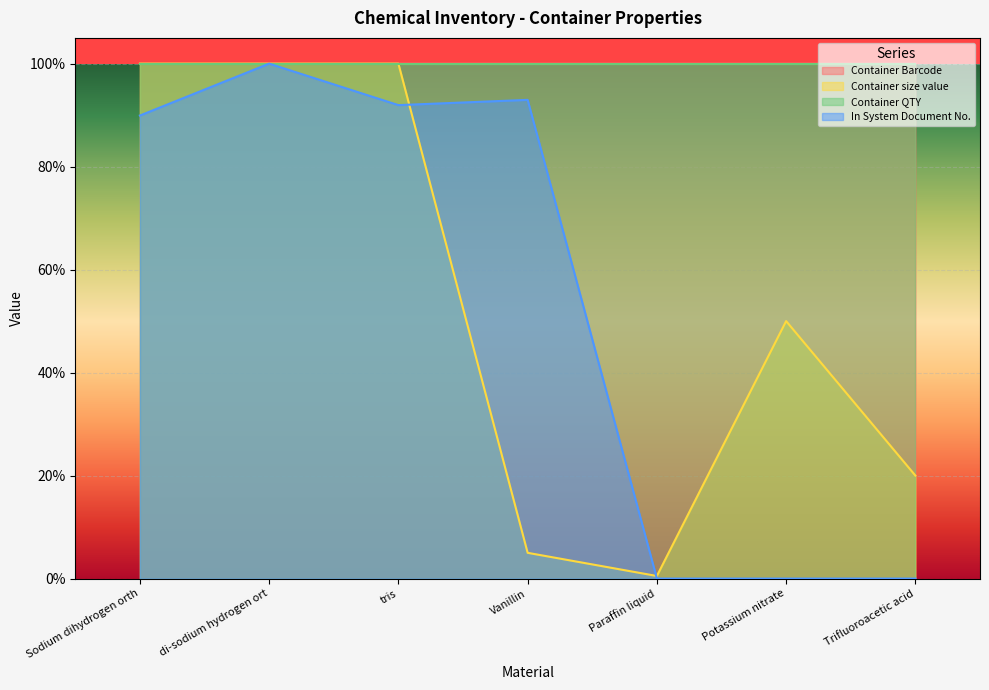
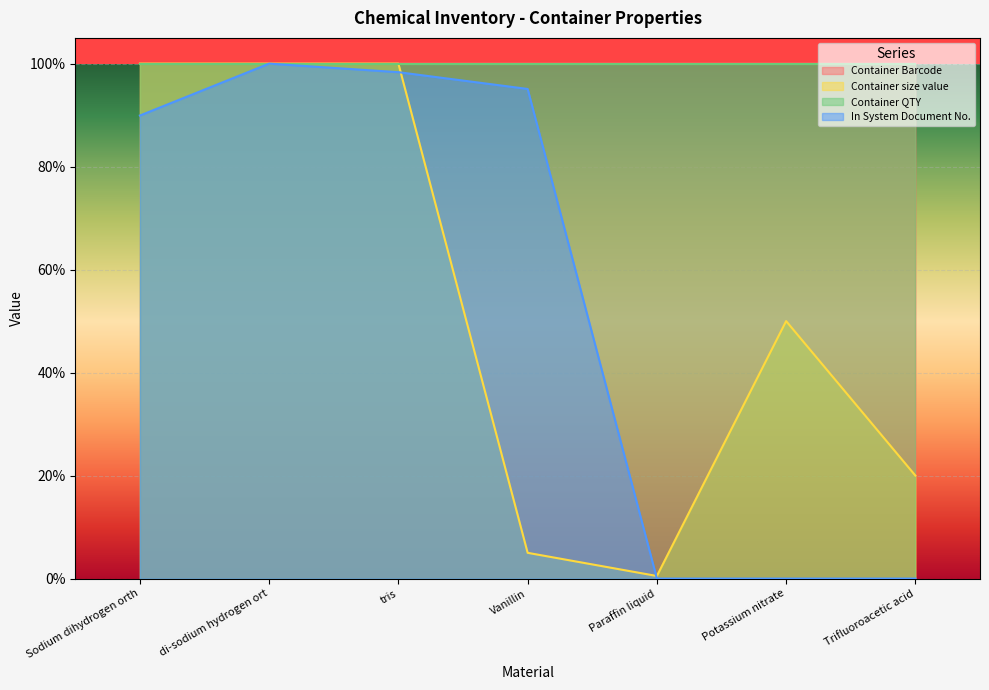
  {
    "Container QTY": {
      "Vanillin": "100%",
      "Paraffin liquid": "100%",
      "Potassium nitrate": "100%"
    },
    "Container size value": {
      "Vanillin": "5%",
      "Paraffin liquid": "1%",
      "Potassium nitrate": "50%",
      "Trifluoroacetic acid": "20%"
    },
    "In System Document No.": {
      "Sodium dihydrogen orth": "90%",
-     "tris": "92%",
-     "Vanillin": "93%",
+     "tris": "98%",
+     "Vanillin": "95%",
      "Paraffin liquid": "0%",
      "Potassium nitrate": "0%",
      "Trifluoroacetic acid": "0%"
    }
  }
